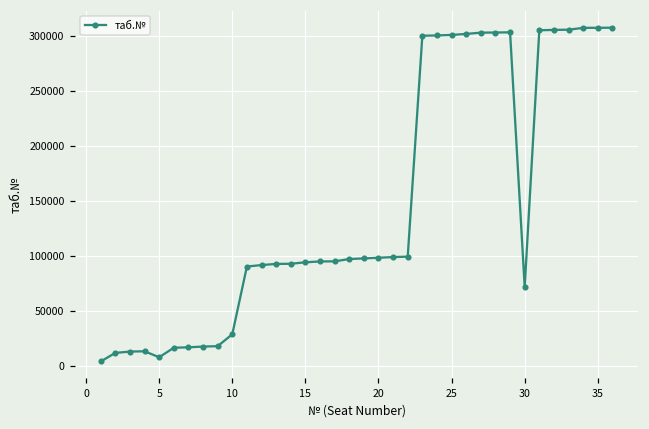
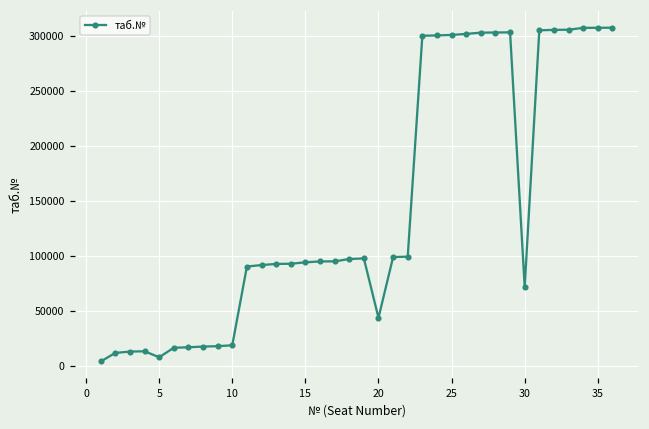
  {
    "5": 10000,
-   "10": 30000,
+   "10": 20000,
    "15": 90000,
-   "20": 100000,
+   "20": 40000,
    "25": 300000,
    "30": 70000,
    "35": 310000
  }
